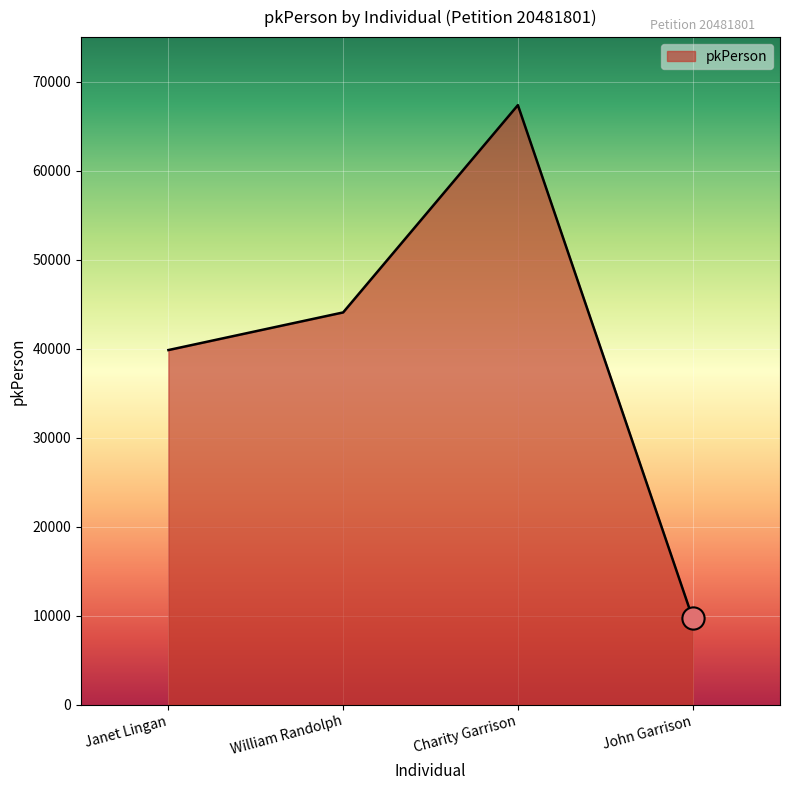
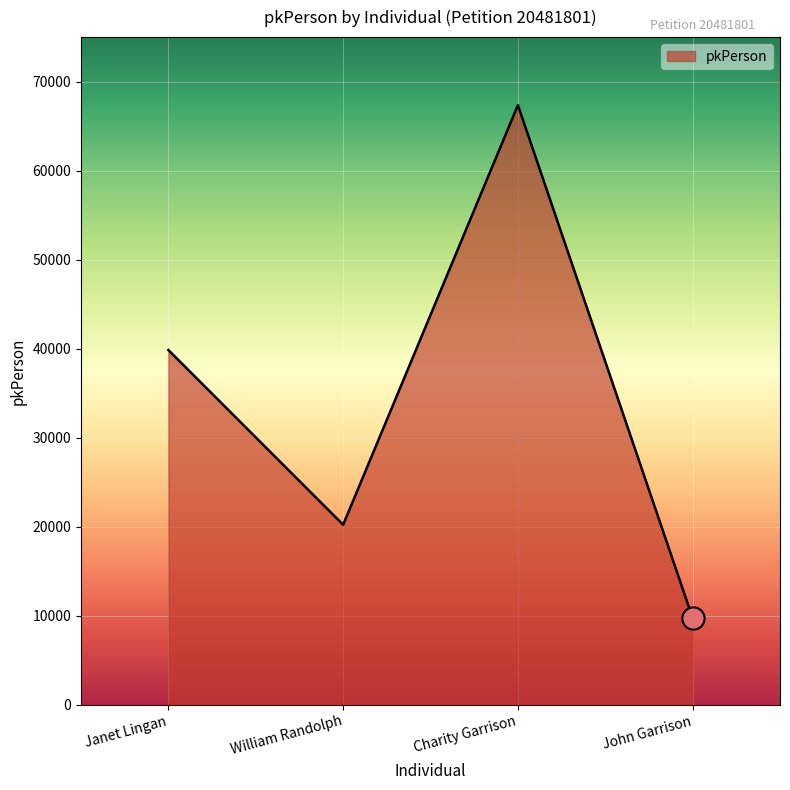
  {
    "pkPerson": {
      "Janet Lingan": 40000,
-     "William Randolph": 44000,
+     "William Randolph": 20000,
      "Charity Garrison": 67000
    }
  }
